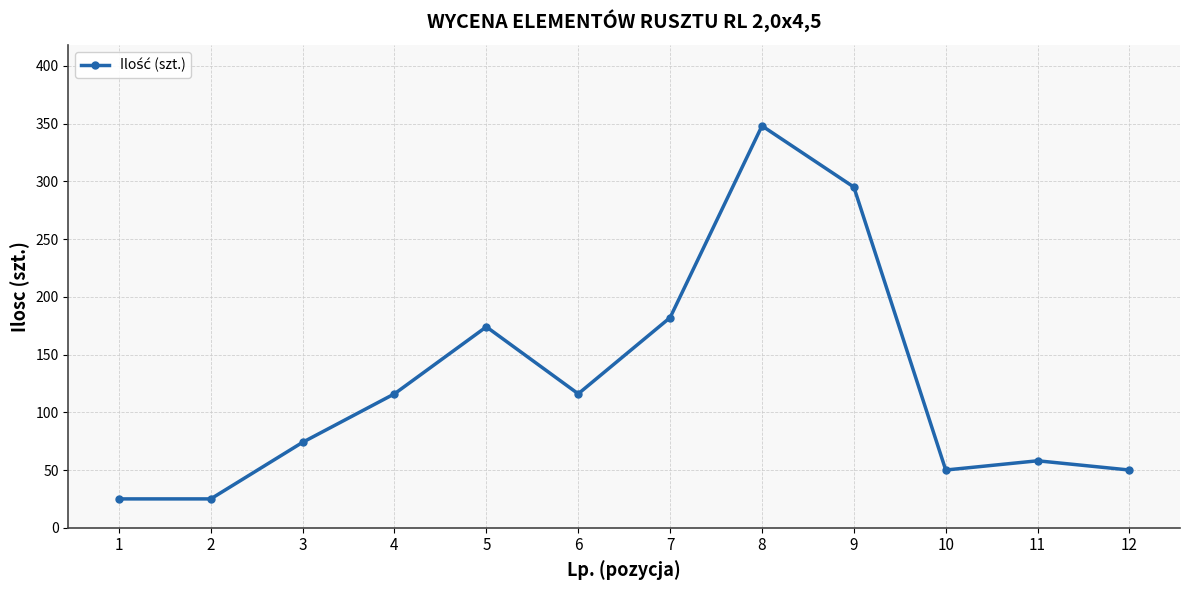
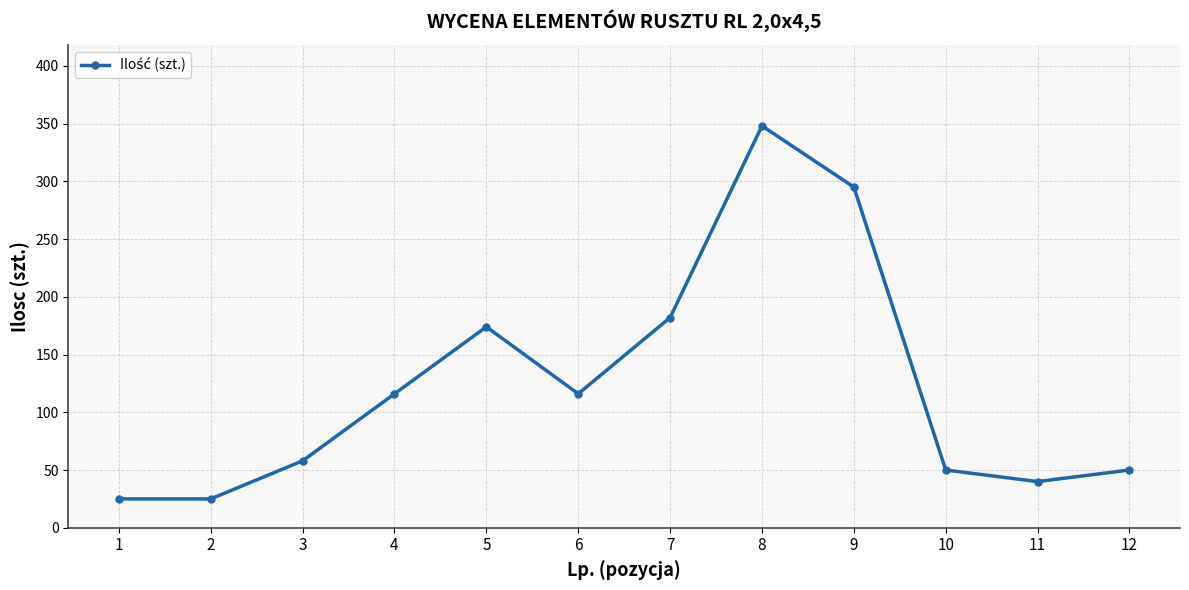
  {
    "1": 25,
    "2": 25,
-   "3": 74,
+   "3": 58,
    "4": 116,
    "5": 174,
    "6": 116,
    "7": 182,
    "8": 348,
    "9": 295,
    "10": 50,
-   "11": 58,
+   "11": 40,
    "12": 50
  }
